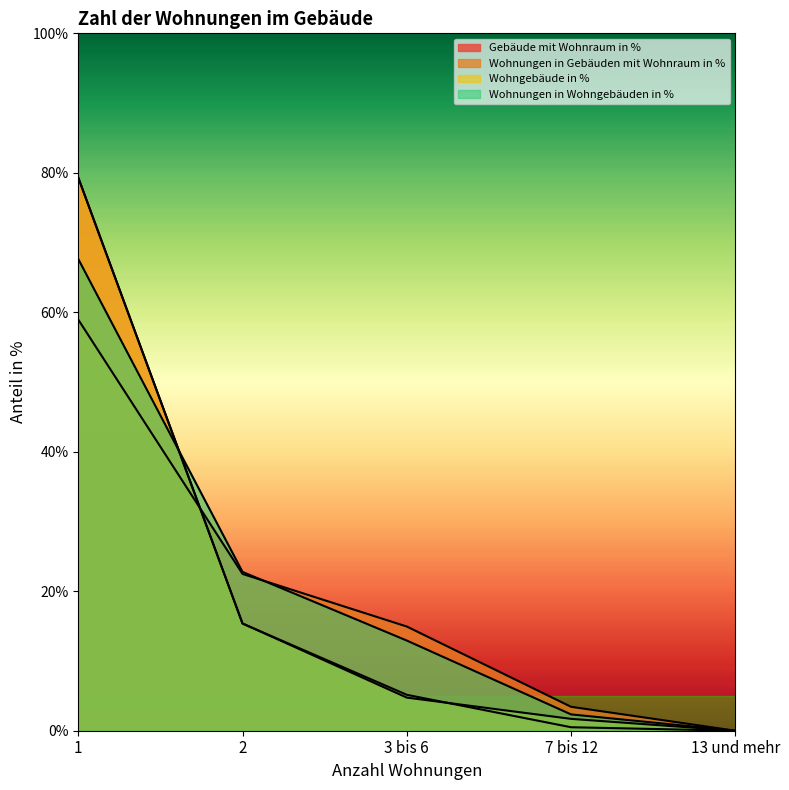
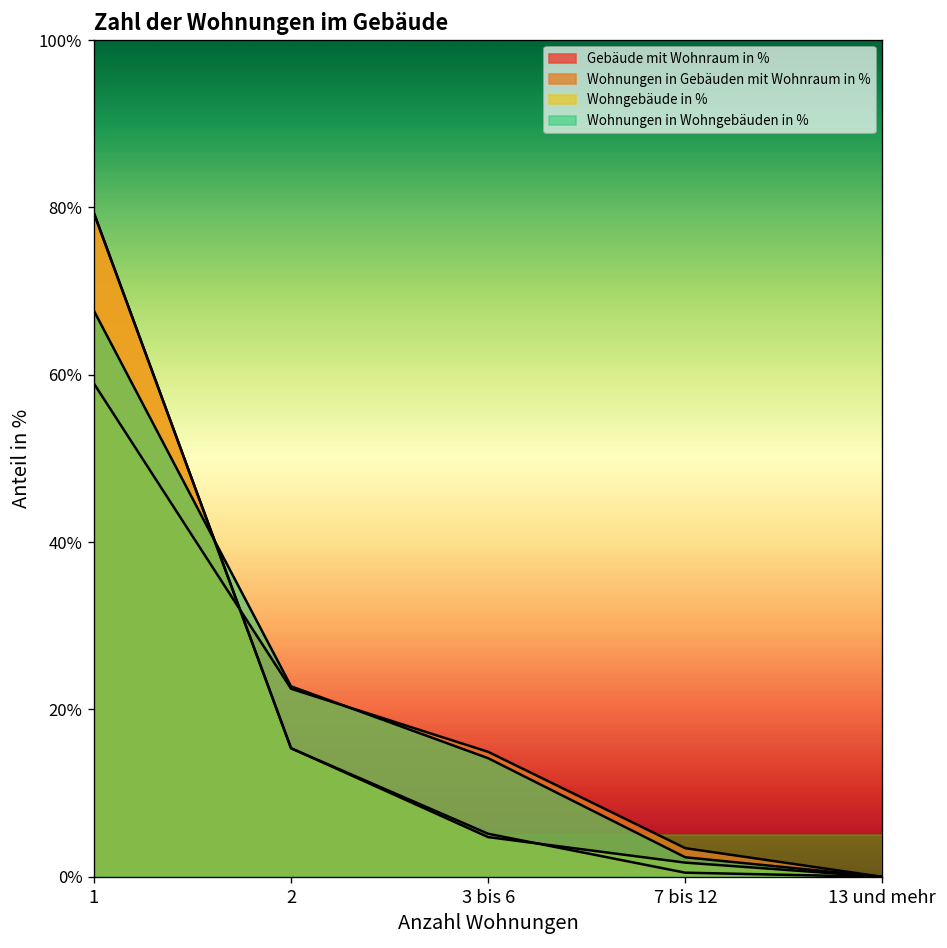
  {
    "Wohngebäude in %": {
      "3 bis 6": "5%",
      "7 bis 12": "2%"
    },
    "Wohnungen in Wohngebäuden in %": {
      "1": "68%",
-     "3 bis 6": "13%",
+     "3 bis 6": "14%",
      "7 bis 12": "2%"
    }
  }
